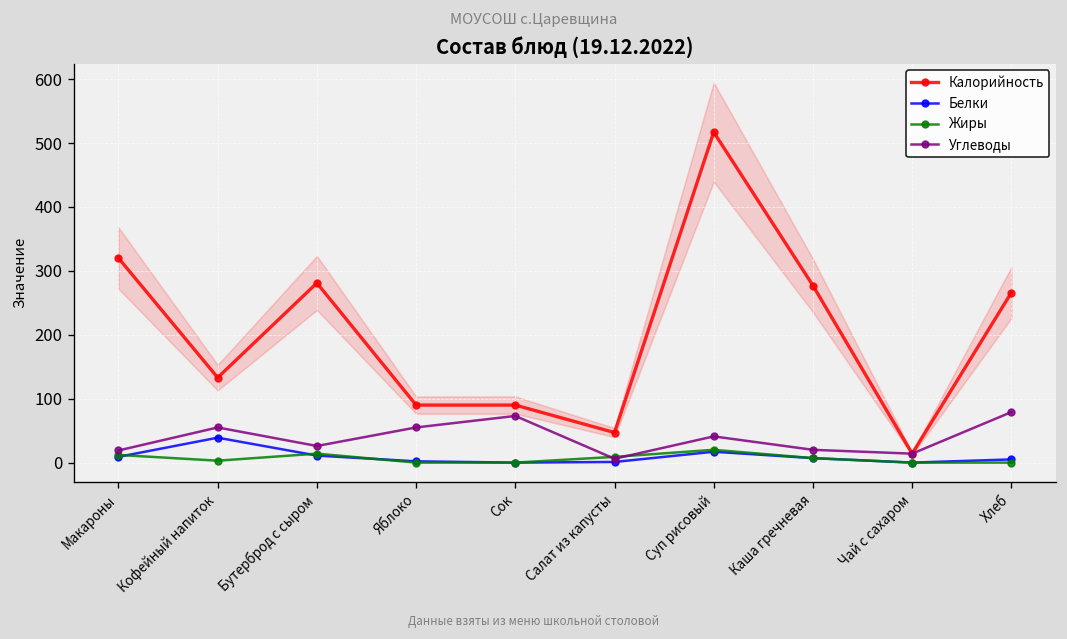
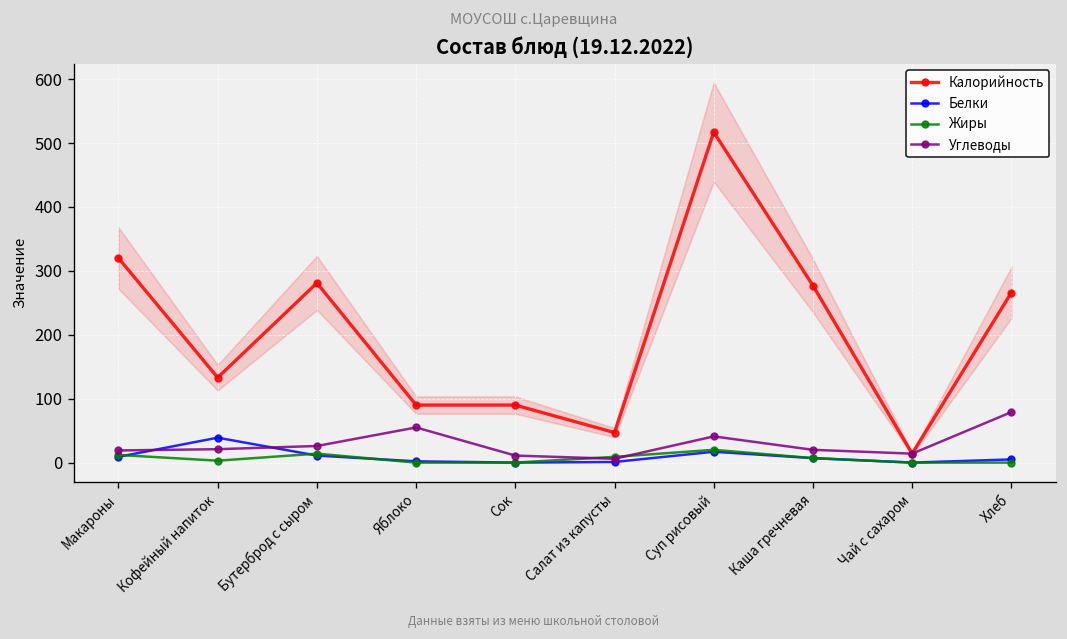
  {
    "Белки": {
      "Кофейный напиток": 40,
      "Салат из капусты": 0,
      "Хлеб": 10
    },
    "Жиры": {
      "Кофейный напиток": 0,
      "Хлеб": 0
    },
    "Углеводы": {
      "Макароны": 20,
-     "Кофейный напиток": 60,
+     "Кофейный напиток": 20,
      "Бутерброд с сыром": 30,
      "Яблоко": 60,
-     "Сок": 70,
+     "Сок": 10,
      "Суп рисовый": 40,
      "Каша гречневая": 20,
      "Хлеб": 80
    }
  }
